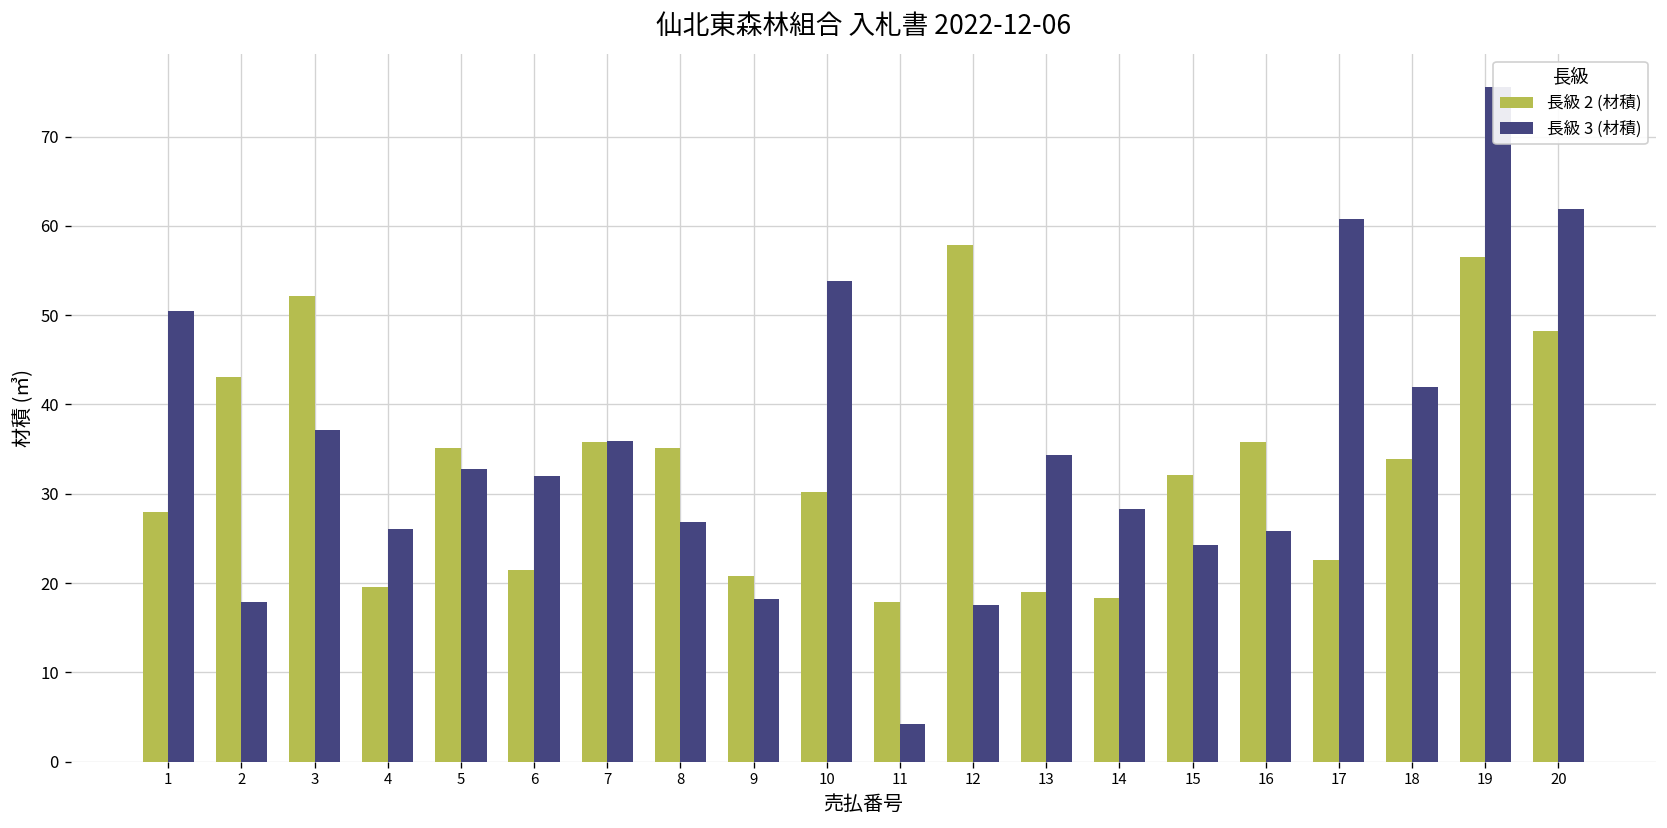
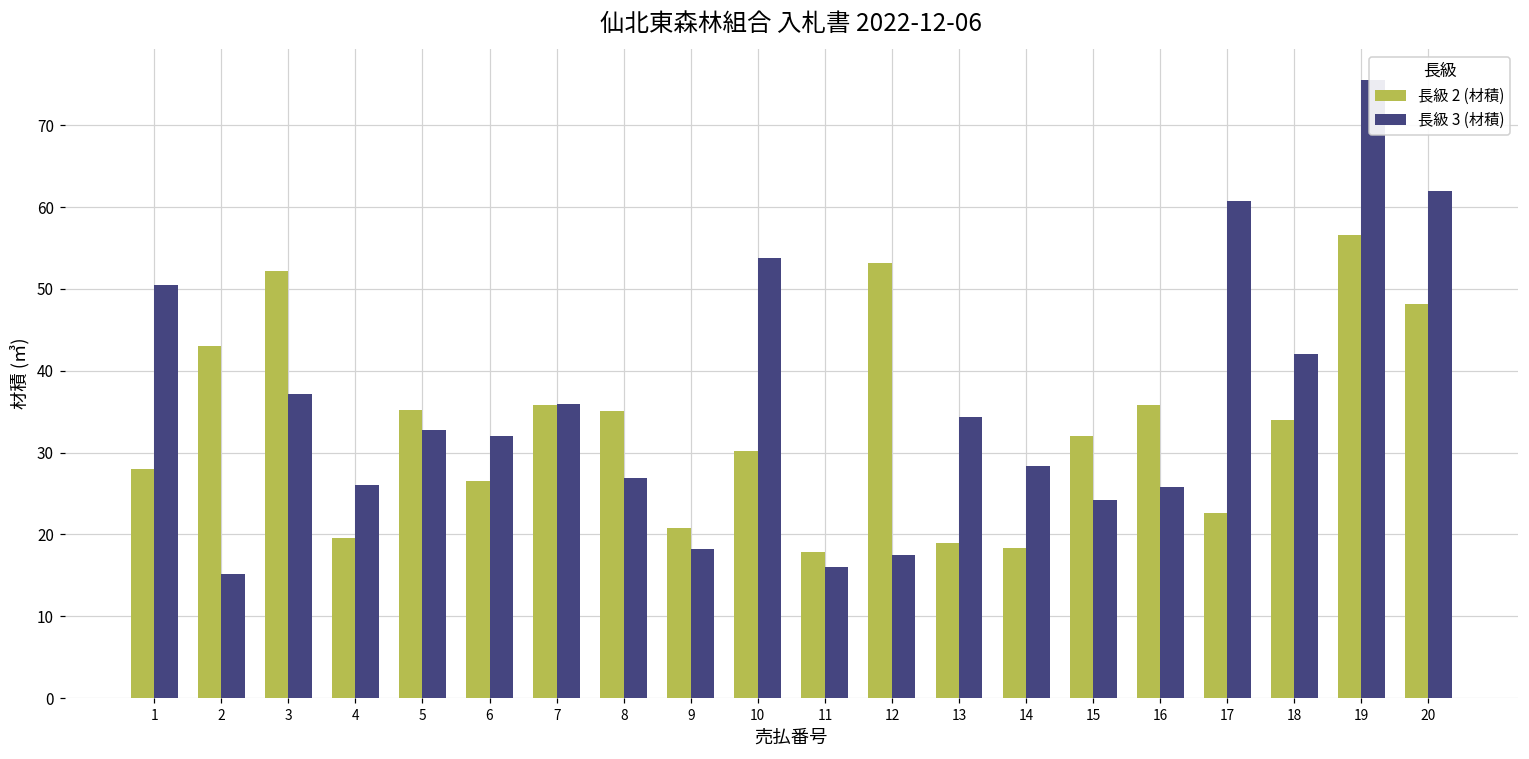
  {
    "長級 2 (材積)": {
      "1": 28,
      "2": 43,
      "3": 52,
      "4": 20,
      "5": 35,
-     "6": 21,
+     "6": 27,
      "7": 36,
      "8": 35,
      "9": 21,
      "10": 30,
      "11": 18,
-     "12": 58,
+     "12": 53,
      "13": 19,
      "14": 18,
      "15": 32,
      "16": 36,
      "17": 23,
      "18": 34,
      "19": 57,
      "20": 48
    },
    "長級 3 (材積)": {
      "1": 50,
-     "2": 18,
+     "2": 15,
      "3": 37,
      "4": 26,
      "5": 33,
      "6": 32,
      "7": 36,
      "8": 27,
      "9": 18,
      "10": 54,
-     "11": 4,
+     "11": 16,
      "12": 18,
      "13": 34,
      "14": 28,
      "15": 24,
      "16": 26,
      "17": 61,
      "18": 42,
      "20": 62
    }
  }
